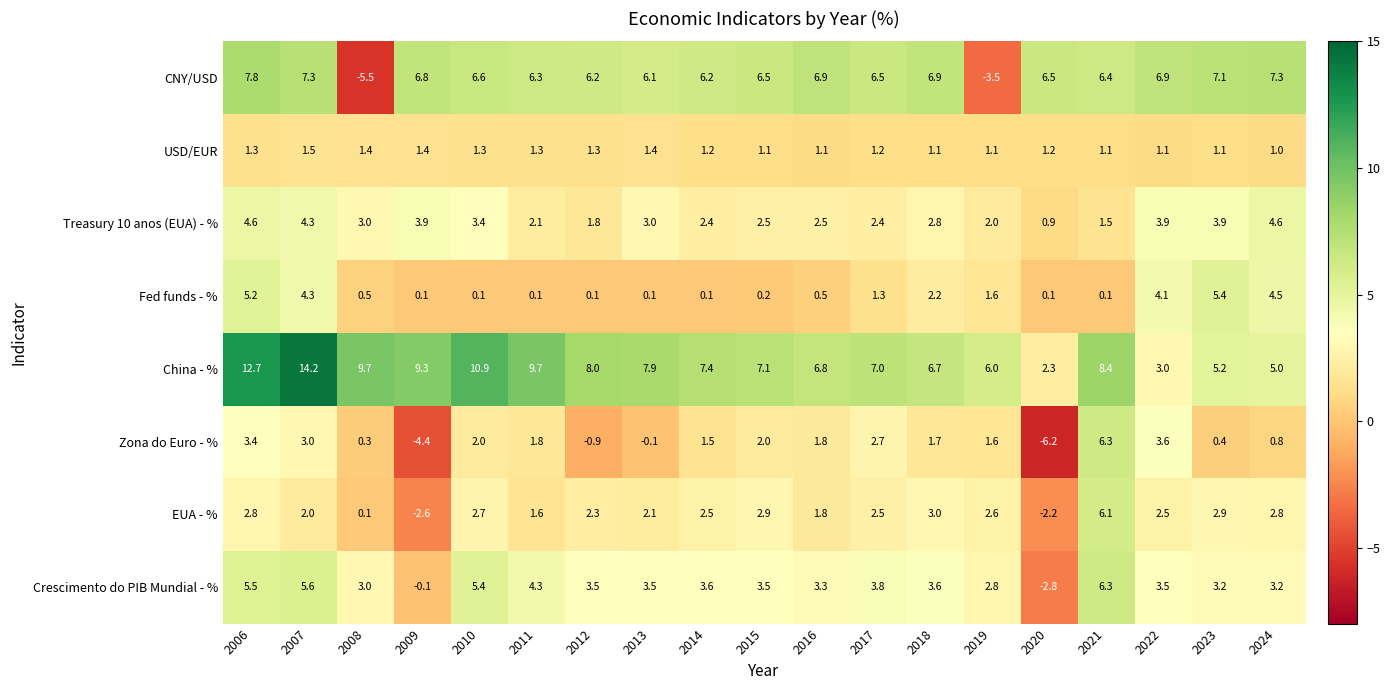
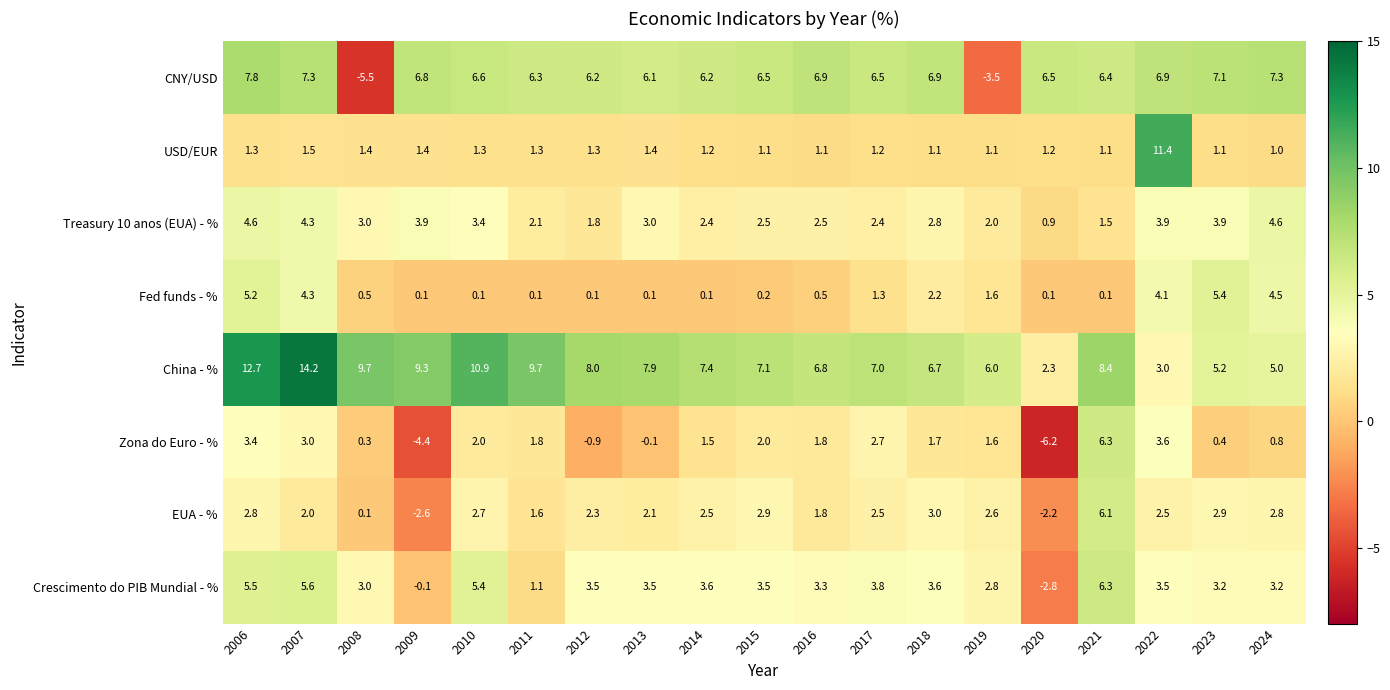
  {
    "CNY/USD": {
      "2006": 7.8,
      "2007": 7.3,
      "2008": -5.5,
      "2009": 6.8,
      "2010": 6.6,
      "2011": 6.3,
      "2012": 6.2,
      "2013": 6.1,
      "2014": 6.2,
      "2015": 6.5,
      "2016": 6.9,
      "2017": 6.5,
      "2018": 6.9,
      "2019": -3.5,
      "2020": 6.5,
      "2021": 6.4,
      "2022": 6.9,
      "2023": 7.1,
      "2024": 7.3
    },
    "USD/EUR": {
      "2006": 1.3,
      "2007": 1.5,
      "2008": 1.4,
      "2009": 1.4,
      "2010": 1.3,
      "2011": 1.3,
      "2012": 1.3,
      "2013": 1.4,
      "2014": 1.2,
      "2015": 1.1,
      "2016": 1.1,
      "2017": 1.2,
      "2018": 1.1,
      "2019": 1.1,
      "2020": 1.2,
      "2021": 1.1,
-     "2022": 1.1,
+     "2022": 11.4,
      "2023": 1.1,
      "2024": 1.0
    },
    "Treasury 10 anos (EUA) - %": {
      "2006": 4.6,
      "2007": 4.3,
      "2008": 3.0,
      "2009": 3.9,
      "2010": 3.4,
      "2011": 2.1,
      "2012": 1.8,
      "2013": 3.0,
      "2014": 2.4,
      "2015": 2.5,
      "2016": 2.5,
      "2017": 2.4,
      "2018": 2.8,
      "2019": 2.0,
      "2020": 0.9,
      "2021": 1.5,
      "2022": 3.9,
      "2023": 3.9,
      "2024": 4.6
    },
    "Fed funds - %": {
      "2006": 5.2,
      "2007": 4.3,
      "2008": 0.5,
      "2009": 0.1,
      "2010": 0.1,
      "2011": 0.1,
      "2012": 0.1,
      "2013": 0.1,
      "2014": 0.1,
      "2015": 0.2,
      "2016": 0.5,
      "2017": 1.3,
      "2018": 2.2,
      "2019": 1.6,
      "2020": 0.1,
      "2021": 0.1,
      "2022": 4.1,
      "2023": 5.4,
      "2024": 4.5
    },
    "China - %": {
      "2006": 12.7,
      "2007": 14.2,
      "2008": 9.7,
      "2009": 9.3,
      "2010": 10.9,
      "2011": 9.7,
      "2012": 8.0,
      "2013": 7.9,
      "2014": 7.4,
      "2015": 7.1,
      "2016": 6.8,
      "2017": 7.0,
      "2018": 6.7,
      "2019": 6.0,
      "2020": 2.3,
      "2021": 8.4,
      "2022": 3.0,
      "2023": 5.2,
      "2024": 5.0
    },
    "Zona do Euro - %": {
      "2006": 3.4,
      "2007": 3.0,
      "2008": 0.3,
      "2009": -4.4,
      "2010": 2.0,
      "2011": 1.8,
      "2012": -0.9,
      "2013": -0.1,
      "2014": 1.5,
      "2015": 2.0,
      "2016": 1.8,
      "2017": 2.7,
      "2018": 1.7,
      "2019": 1.6,
      "2020": -6.2,
      "2021": 6.3,
      "2022": 3.6,
      "2023": 0.4,
      "2024": 0.8
    },
    "EUA - %": {
      "2006": 2.8,
      "2007": 2.0,
      "2008": 0.1,
      "2009": -2.6,
      "2010": 2.7,
      "2011": 1.6,
      "2012": 2.3,
      "2013": 2.1,
      "2014": 2.5,
      "2015": 2.9,
      "2016": 1.8,
      "2017": 2.5,
      "2018": 3.0,
      "2019": 2.6,
      "2020": -2.2,
      "2021": 6.1,
      "2022": 2.5,
      "2023": 2.9,
      "2024": 2.8
    },
    "Crescimento do PIB Mundial - %": {
      "2006": 5.5,
      "2007": 5.6,
      "2008": 3.0,
      "2009": -0.1,
      "2010": 5.4,
-     "2011": 4.3,
+     "2011": 1.1,
      "2012": 3.5,
      "2013": 3.5,
      "2014": 3.6,
      "2015": 3.5,
      "2016": 3.3,
      "2017": 3.8,
      "2018": 3.6,
      "2019": 2.8,
      "2020": -2.8,
      "2021": 6.3,
      "2022": 3.5,
      "2023": 3.2,
      "2024": 3.2
    }
  }
